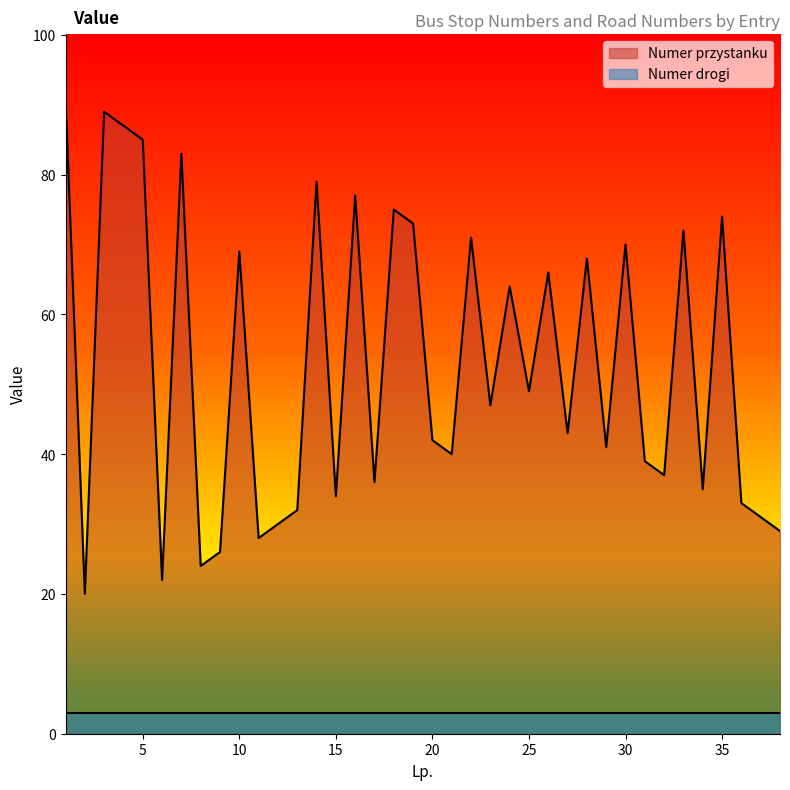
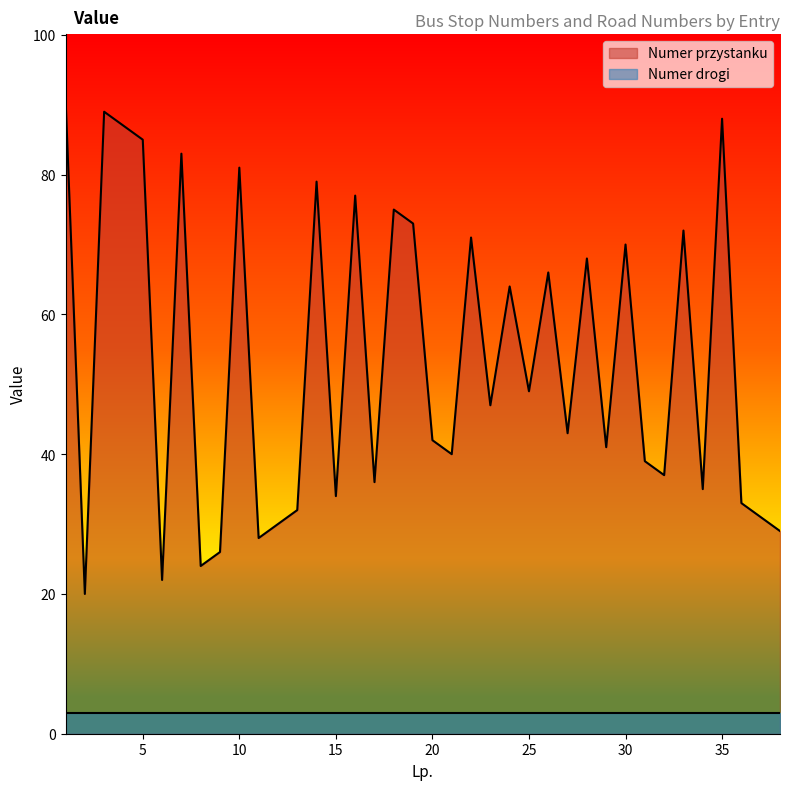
  {
    "Numer przystanku": {
      "5": 85,
-     "10": 69,
+     "10": 81,
      "15": 34,
      "20": 42,
      "25": 49,
      "30": 70,
-     "35": 74
+     "35": 88
    },
    "Numer drogi": {
      "5": 3,
      "10": 3,
      "15": 3,
      "20": 3,
      "25": 3,
      "30": 3,
      "35": 3
    }
  }
